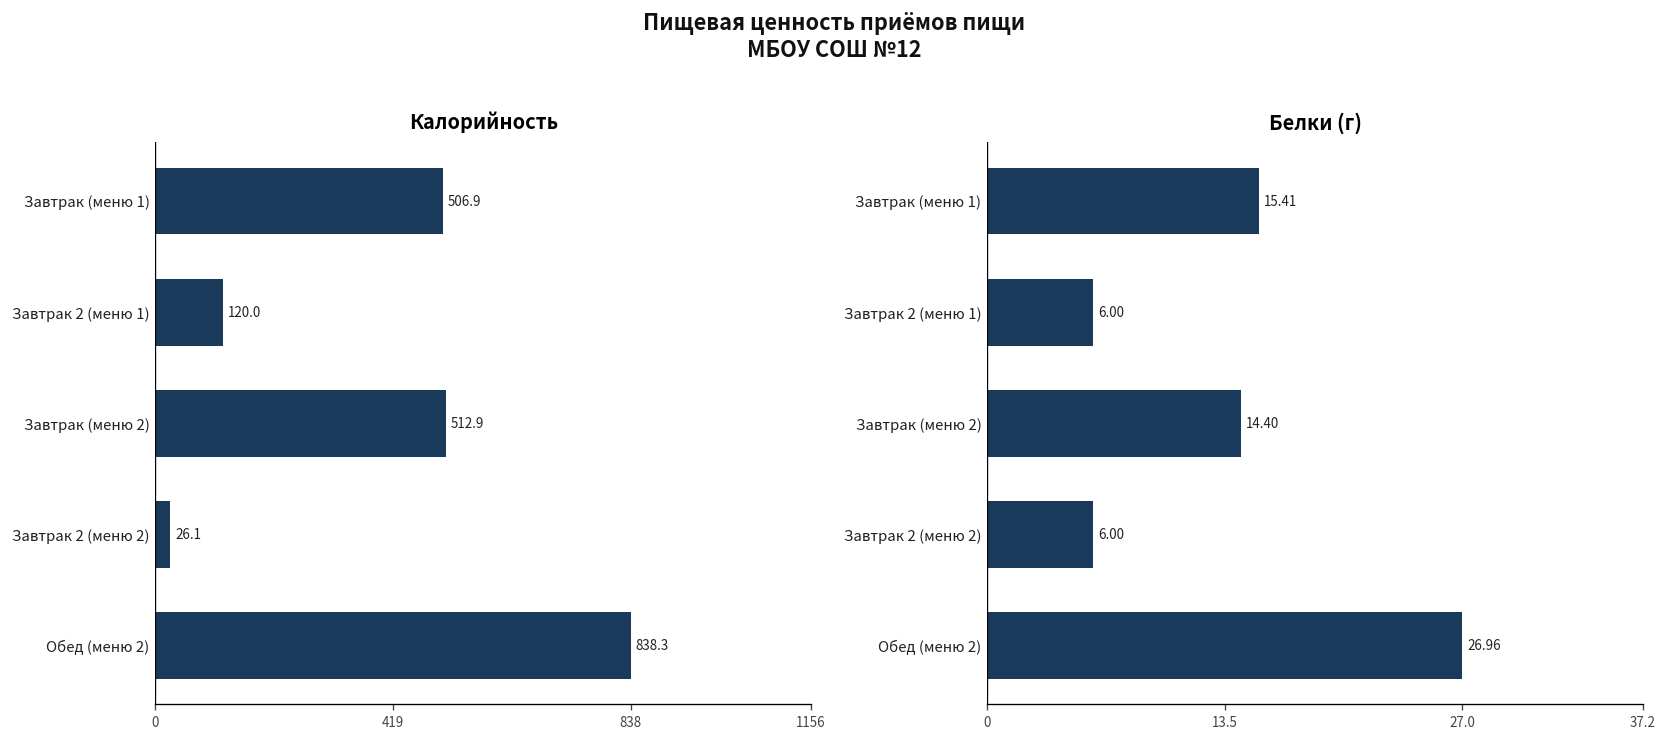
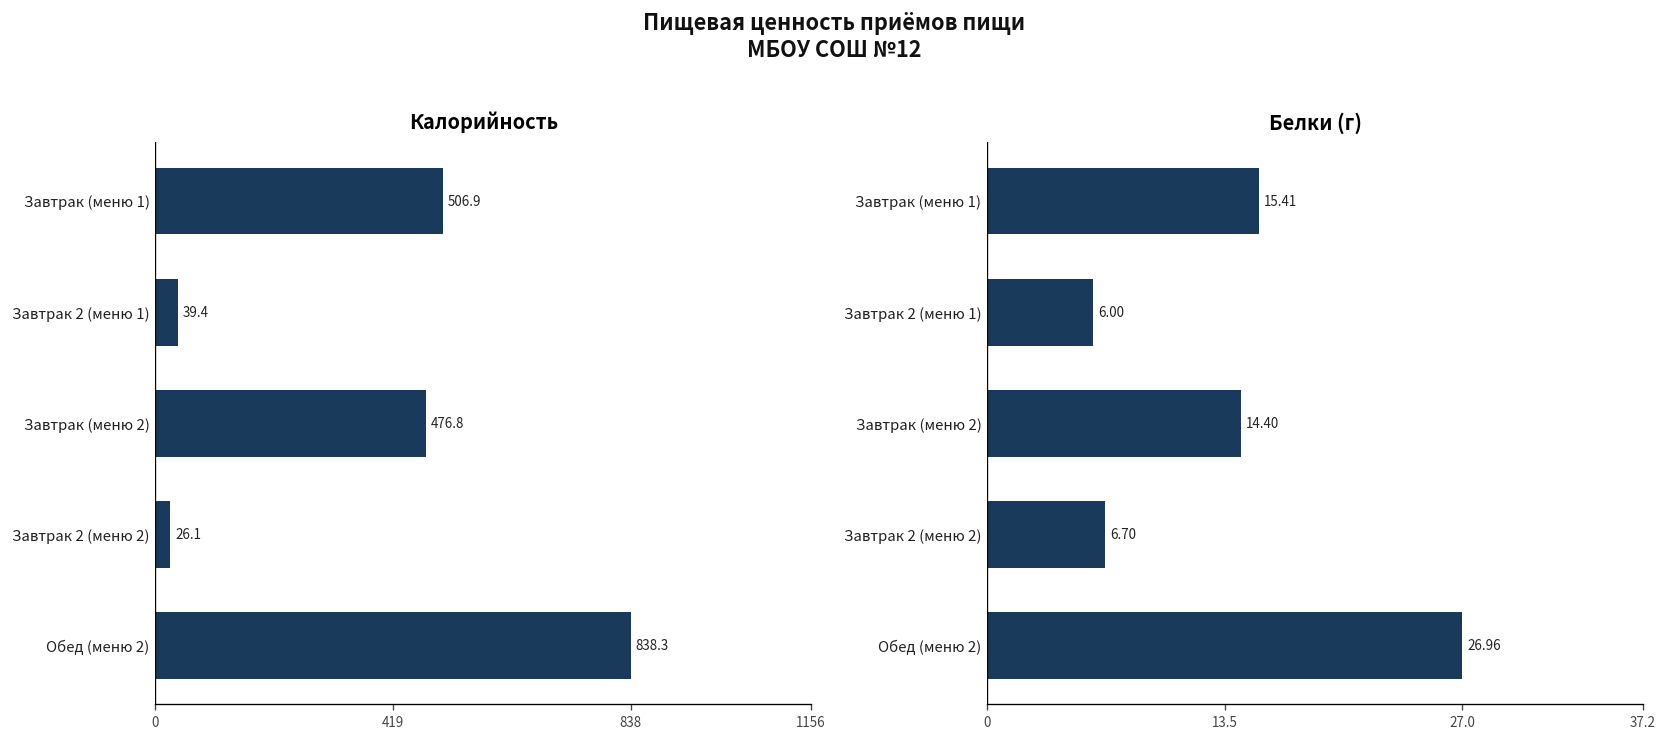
  {
    "Калорийность": {
      "Завтрак (меню 1)": 506.9,
-     "Завтрак 2 (меню 1)": 120.0,
-     "Завтрак (меню 2)": 512.9,
+     "Завтрак 2 (меню 1)": 39.4,
+     "Завтрак (меню 2)": 476.8,
      "Завтрак 2 (меню 2)": 26.1,
      "Обед (меню 2)": 838.3
    },
    "Белки (г)": {
      "Завтрак (меню 1)": 15.41,
      "Завтрак 2 (меню 1)": 6.00,
      "Завтрак (меню 2)": 14.40,
-     "Завтрак 2 (меню 2)": 6.00,
+     "Завтрак 2 (меню 2)": 6.70,
      "Обед (меню 2)": 26.96
    }
  }
